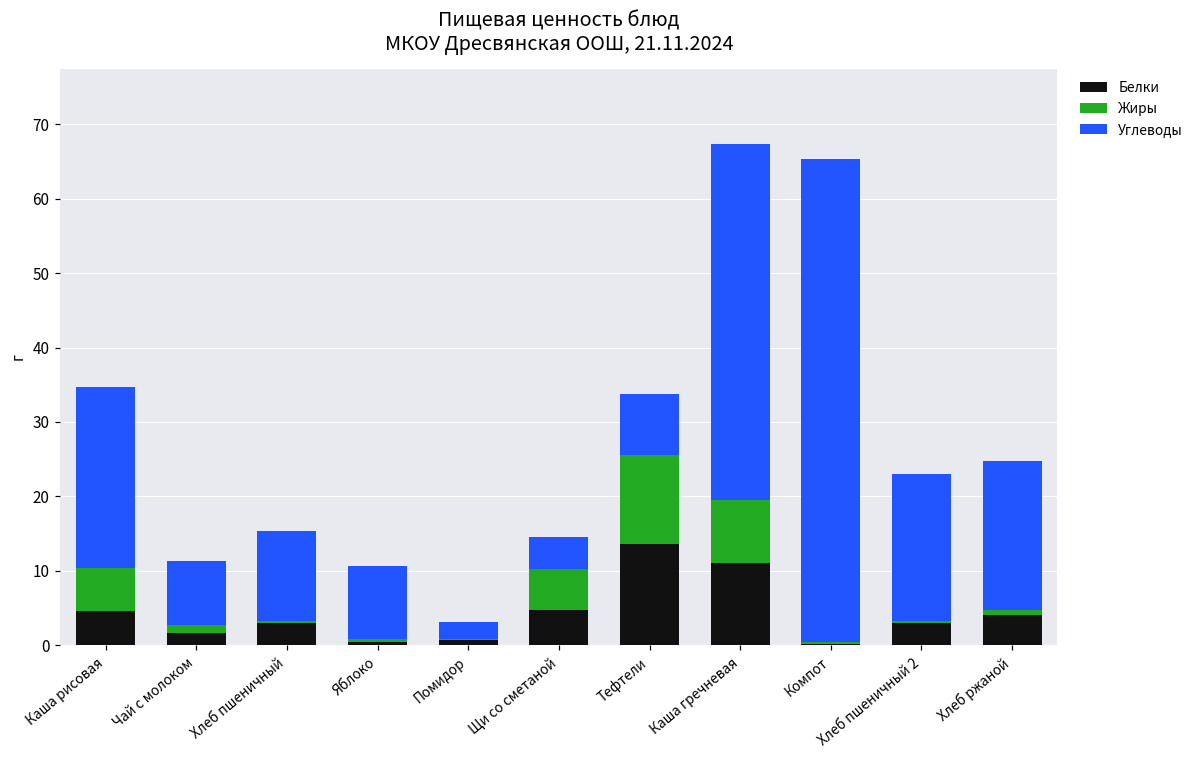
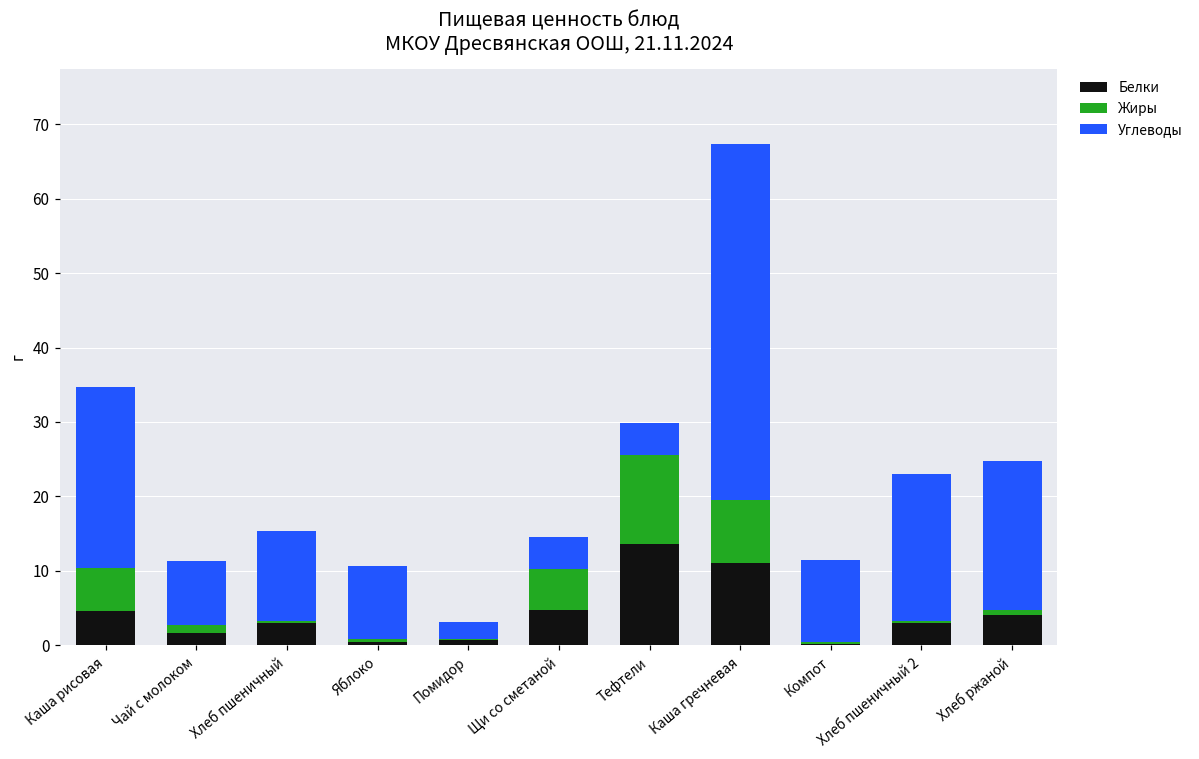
  {
    "Белки": {
      "Каша рисовая": 5,
      "Чай с молоком": 2,
      "Хлеб пшеничный": 3,
      "Яблоко": 0,
      "Помидор": 1,
      "Щи со сметаной": 5,
      "Тефтели": 14,
      "Каша гречневая": 11,
      "Хлеб пшеничный 2": 3,
      "Хлеб ржаной": 4
    },
    "Жиры": {
      "Каша рисовая": 6,
      "Чай с молоком": 1,
      "Яблоко": 0,
      "Щи со сметаной": 6,
      "Тефтели": 12,
      "Каша гречневая": 9,
      "Хлеб ржаной": 1
    },
    "Углеводы": {
      "Каша рисовая": 24,
      "Чай с молоком": 9,
      "Хлеб пшеничный": 12,
      "Яблоко": 10,
      "Помидор": 2,
      "Щи со сметаной": 4,
-     "Тефтели": 8,
+     "Тефтели": 4,
      "Каша гречневая": 48,
-     "Компот": 65,
+     "Компот": 11,
      "Хлеб пшеничный 2": 20,
      "Хлеб ржаной": 20
    }
  }
